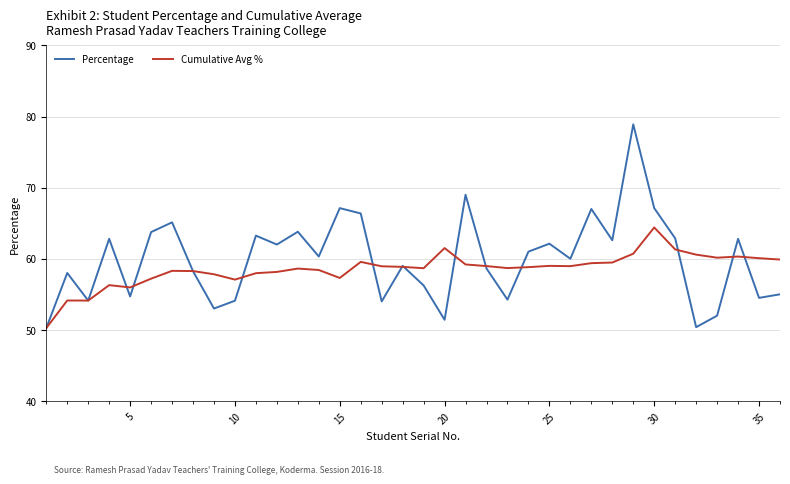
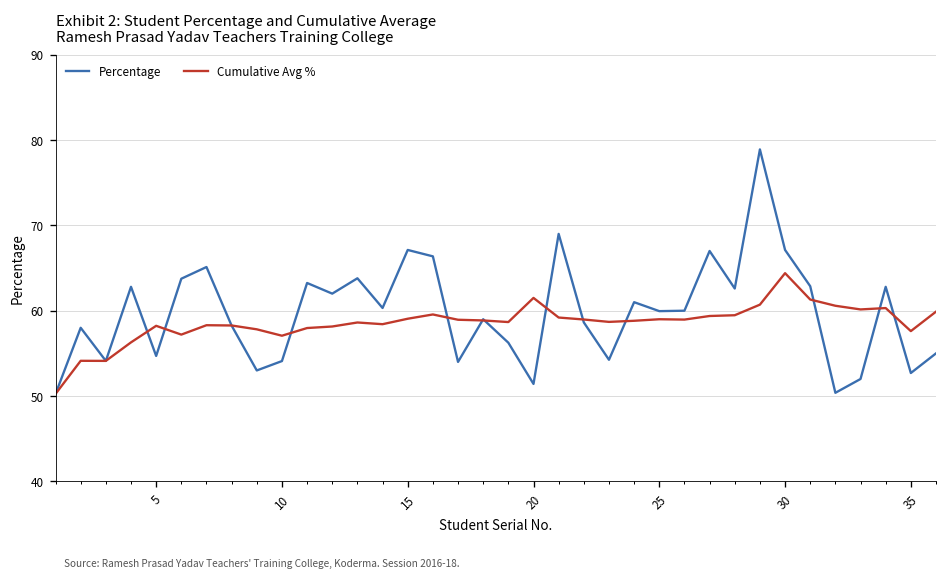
  {
    "Percentage": {
      "5": 55,
      "10": 54,
      "15": 67,
      "20": 51,
-     "25": 62,
+     "25": 60,
      "30": 67,
-     "35": 55
+     "35": 53
    },
    "Cumulative Avg %": {
-     "5": 56,
+     "5": 58,
      "10": 57,
-     "15": 57,
+     "15": 59,
      "20": 62,
      "25": 59,
      "30": 64,
-     "35": 60
+     "35": 58
    }
  }
